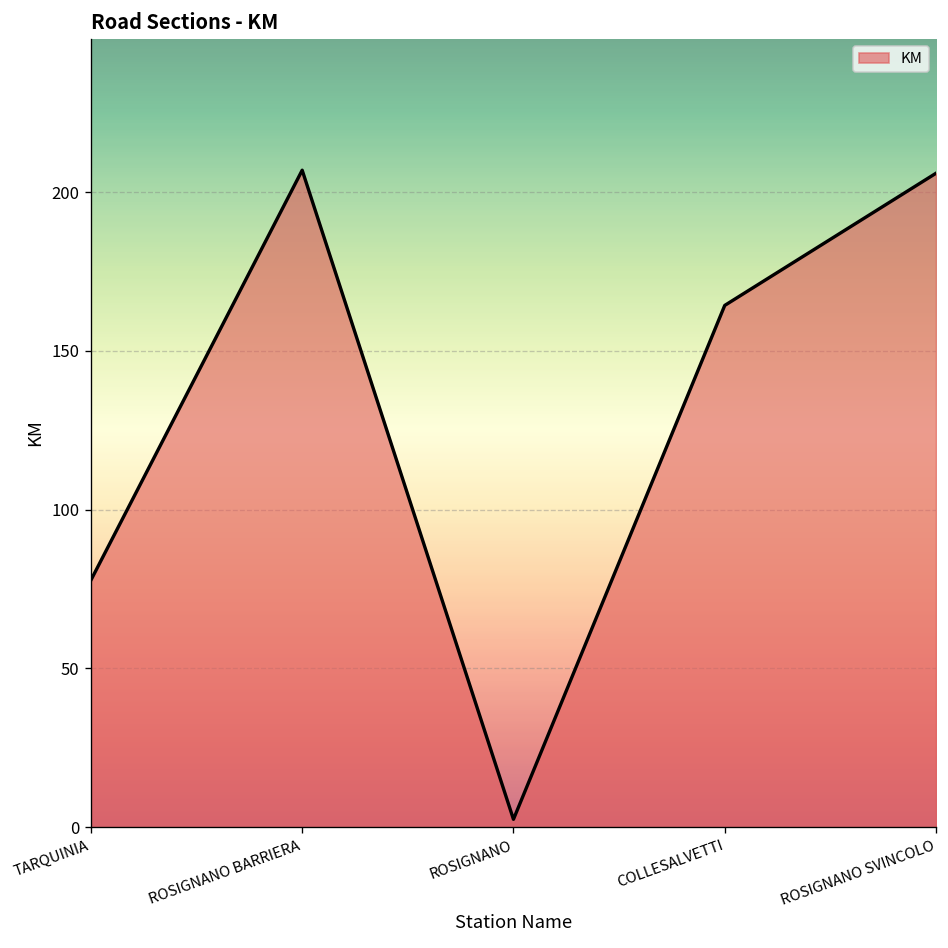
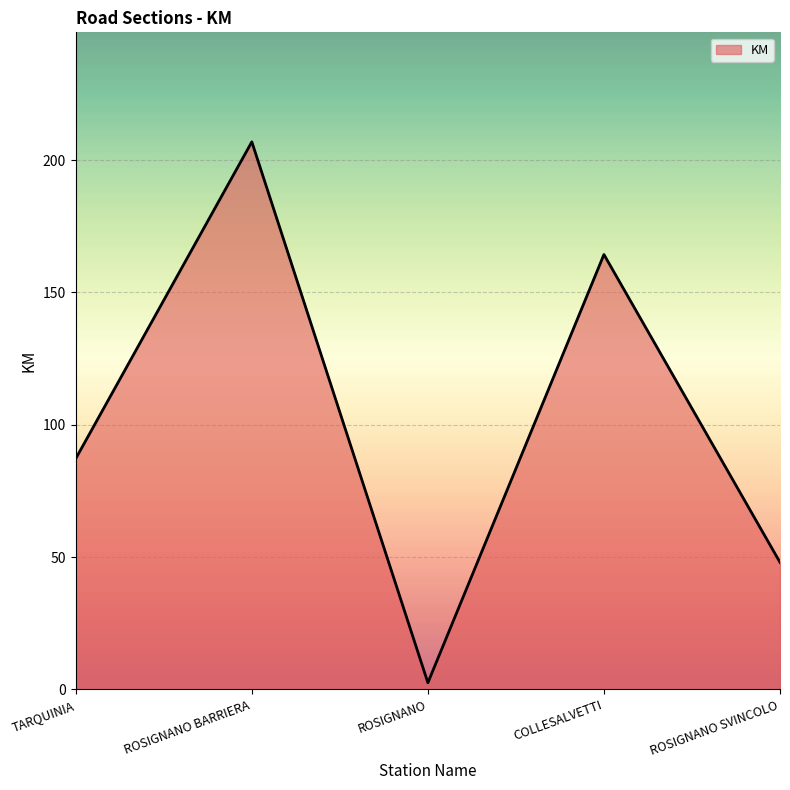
  {
-   "TARQUINIA": 78,
+   "TARQUINIA": 87,
    "ROSIGNANO BARRIERA": 207,
    "ROSIGNANO": 3,
    "COLLESALVETTI": 164,
-   "ROSIGNANO SVINCOLO": 206
+   "ROSIGNANO SVINCOLO": 48
  }
